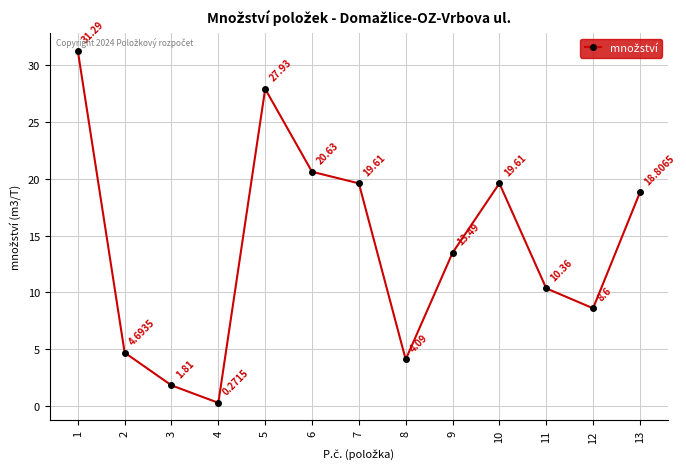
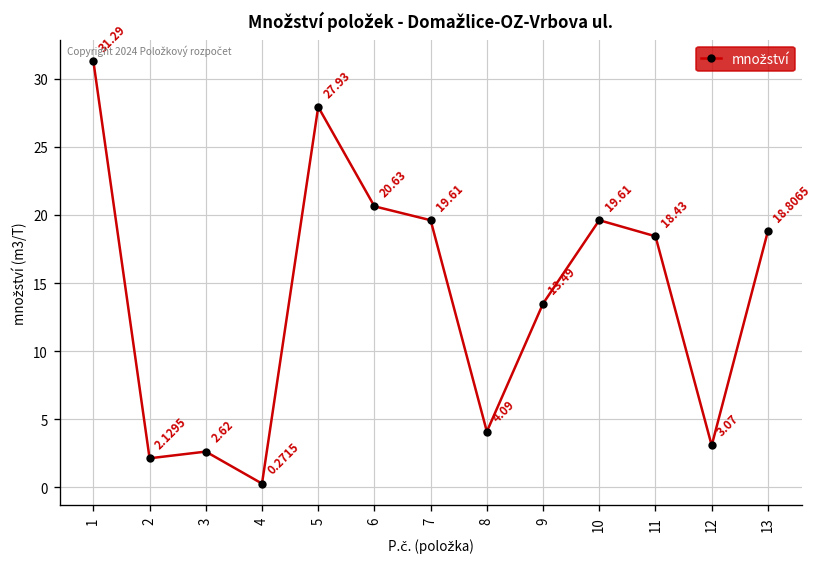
  {
-   "2": 4.6935,
-   "3": 1.81,
+   "2": 2.1295,
+   "3": 2.62,
    "4": 0.2715,
    "5": 27.93,
    "6": 20.63,
    "7": 19.61,
    "8": 4.09,
    "9": 13.49,
    "10": 19.61,
-   "11": 10.36,
-   "12": 8.6,
+   "11": 18.43,
+   "12": 3.07,
    "13": 18.8065
  }
